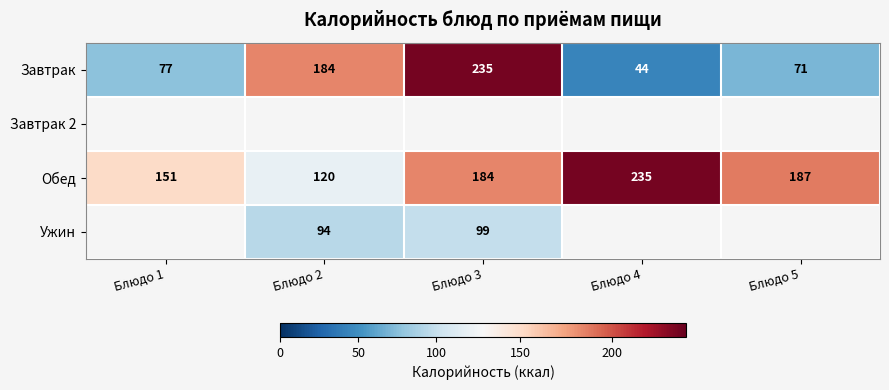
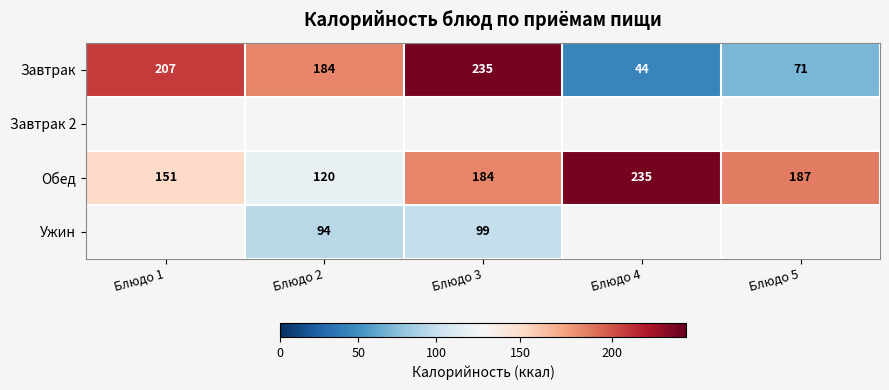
  {
    "Завтрак": {
-     "Блюдо 1": 77,
+     "Блюдо 1": 207,
      "Блюдо 2": 184,
      "Блюдо 3": 235,
      "Блюдо 4": 44,
      "Блюдо 5": 71
    },
    "Обед": {
      "Блюдо 1": 151,
      "Блюдо 2": 120,
      "Блюдо 3": 184,
      "Блюдо 4": 235,
      "Блюдо 5": 187
    },
    "Ужин": {
      "Блюдо 2": 94,
      "Блюдо 3": 99
    }
  }
